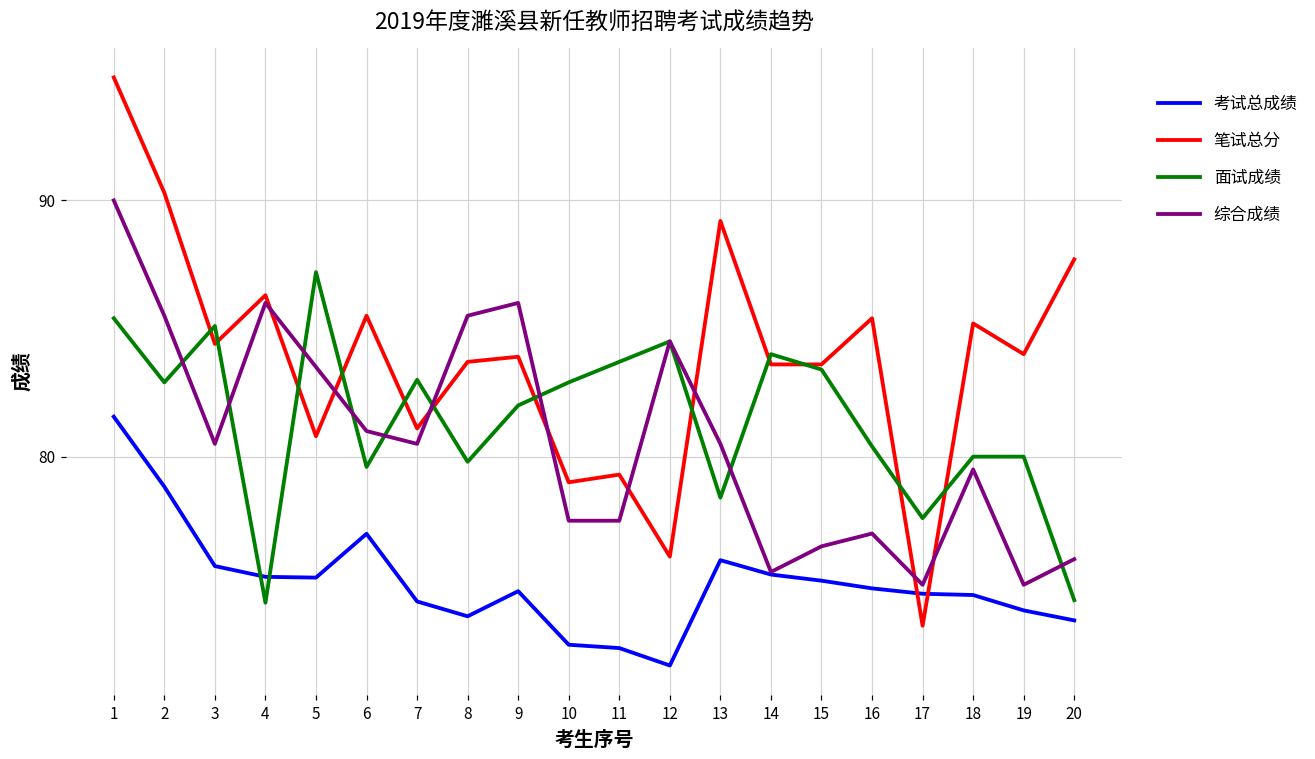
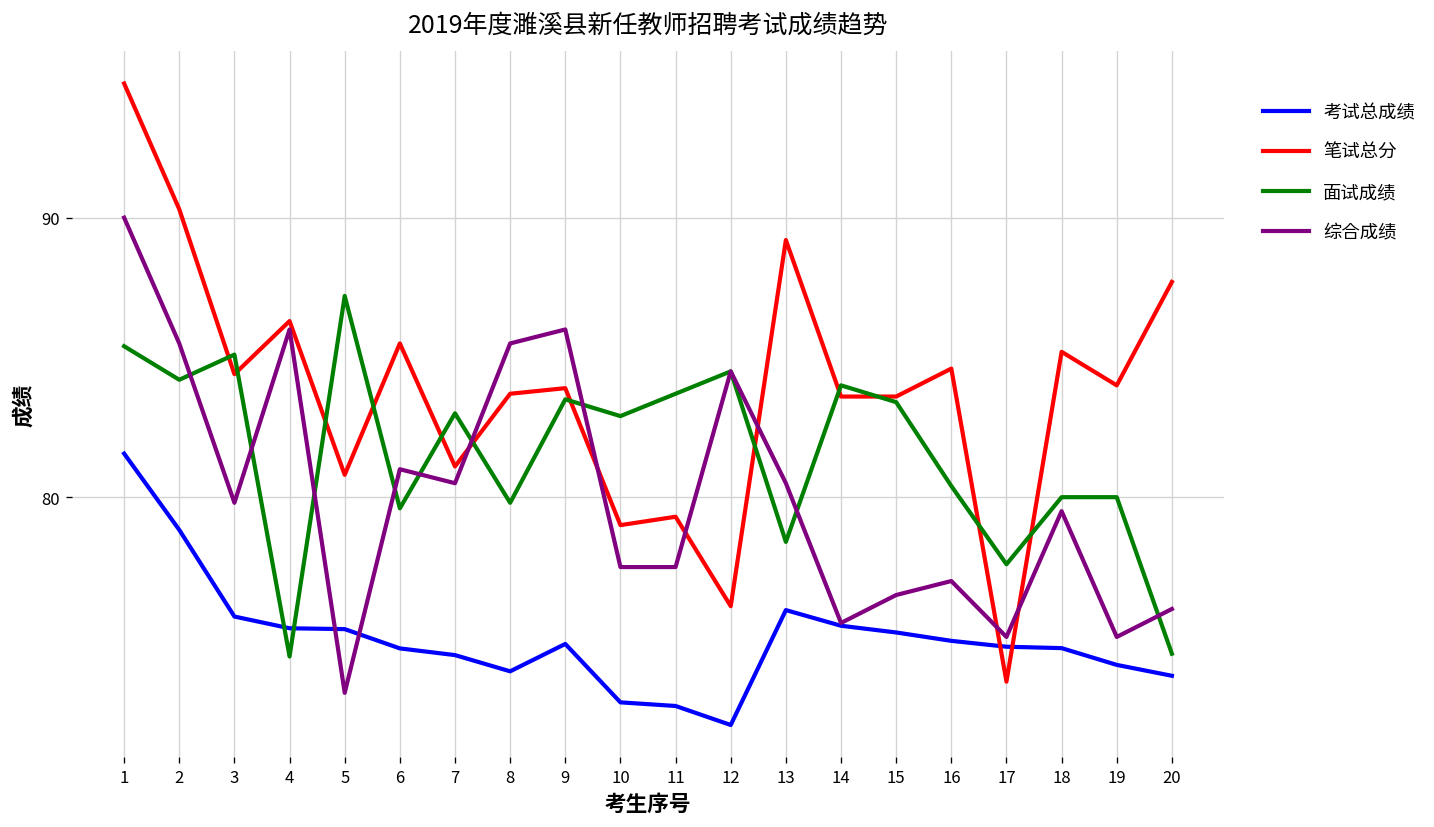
  {
    "考试总成绩": {
      "1": 81.6,
      "2": 78.8,
      "3": 75.7,
      "4": 75.3,
      "5": 75.3,
-     "6": 77.0,
+     "6": 74.6,
      "7": 74.4,
      "8": 73.8,
      "9": 74.8,
      "10": 72.7,
      "11": 72.5,
      "12": 71.9,
      "13": 76.0,
      "15": 75.2,
      "16": 74.9,
      "17": 74.7,
      "18": 74.6,
      "19": 74.0,
      "20": 73.6
    },
    "笔试总分": {
      "1": 94.8,
      "2": 90.3,
      "3": 84.4,
      "4": 86.3,
      "5": 80.8,
      "6": 85.5,
      "7": 81.1,
      "8": 83.7,
      "9": 83.9,
      "10": 79.0,
      "11": 79.3,
      "12": 76.1,
      "13": 89.2,
      "14": 83.6,
      "15": 83.6,
-     "16": 85.4,
+     "16": 84.6,
      "17": 73.4,
      "18": 85.2,
      "19": 84.0,
      "20": 87.7
    },
    "面试成绩": {
      "1": 85.4,
-     "2": 82.9,
+     "2": 84.2,
      "3": 85.1,
      "4": 74.3,
      "5": 87.2,
      "6": 79.6,
      "7": 83.0,
      "8": 79.8,
-     "9": 82.0,
+     "9": 83.5,
      "10": 82.9,
      "11": 83.7,
      "13": 78.4,
      "14": 84.0,
      "15": 83.4,
      "16": 80.4,
      "17": 77.6,
      "18": 80.0,
      "19": 80.0,
      "20": 74.4
    },
    "综合成绩": {
      "1": 90.0,
      "2": 85.5,
-     "3": 80.5,
+     "3": 79.8,
      "4": 86.0,
-     "5": 83.5,
+     "5": 73.0,
      "6": 81.0,
      "7": 80.5,
      "8": 85.5,
      "9": 86.0,
      "10": 77.5,
      "11": 77.5,
      "13": 80.5,
      "15": 76.5,
      "16": 77.0,
      "17": 75.0,
      "18": 79.5,
      "19": 75.0,
      "20": 76.0
    }
  }
